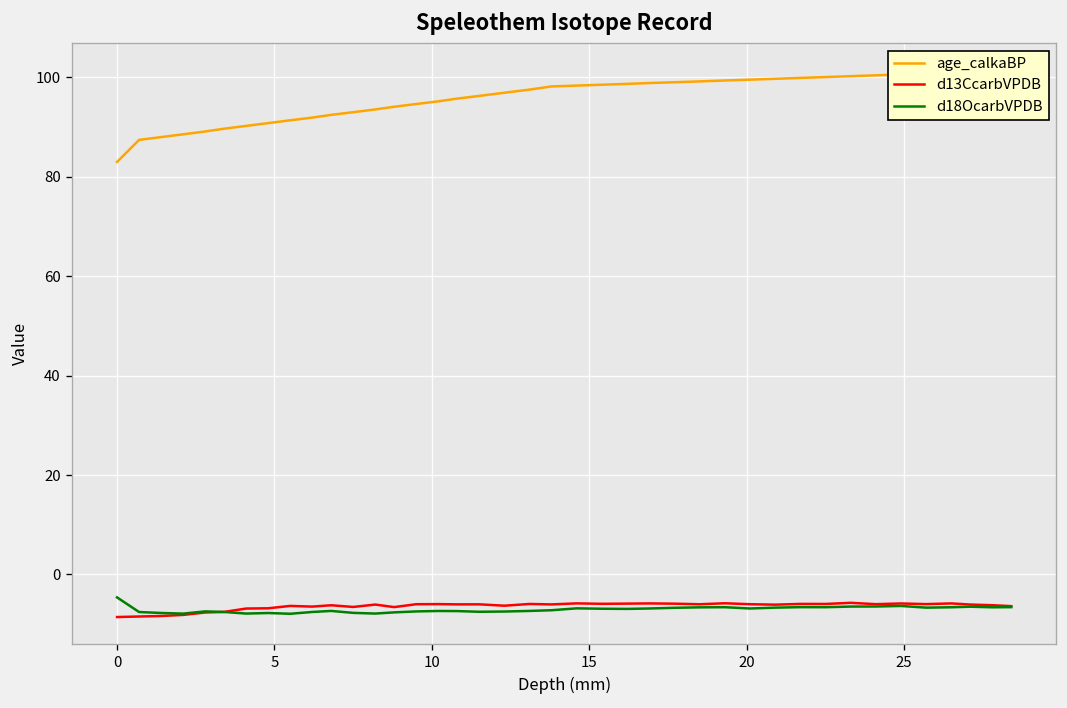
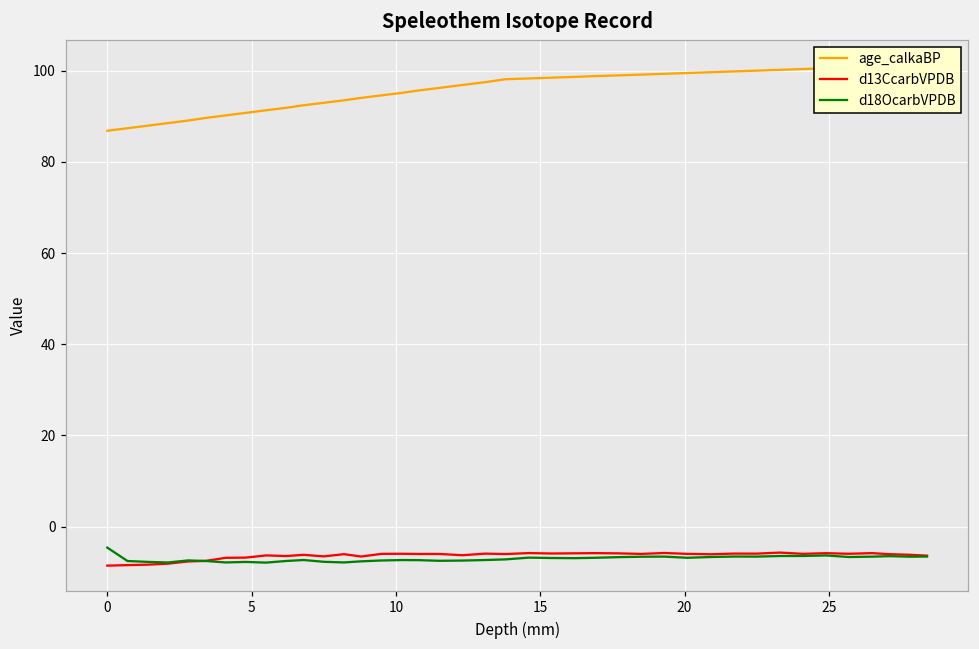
  {
    "age_calkaBP": {
-     "0": 83
+     "0": 87
    },
    "d13CcarbVPDB": {
      "0": -9
    },
    "d18OcarbVPDB": {
      "0": -5
    }
  }
